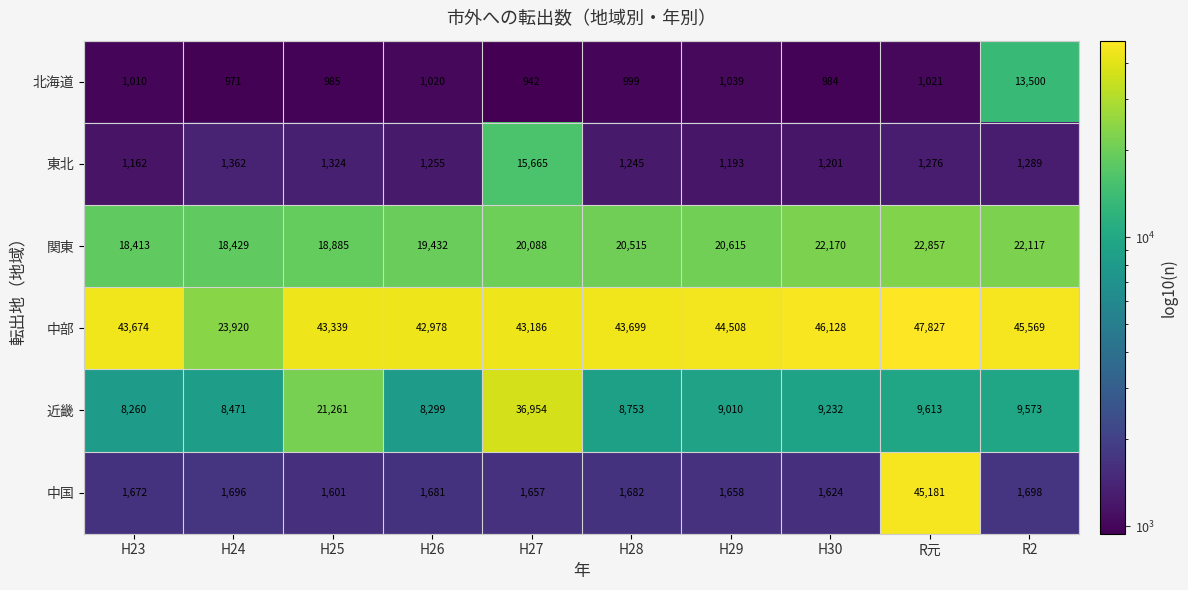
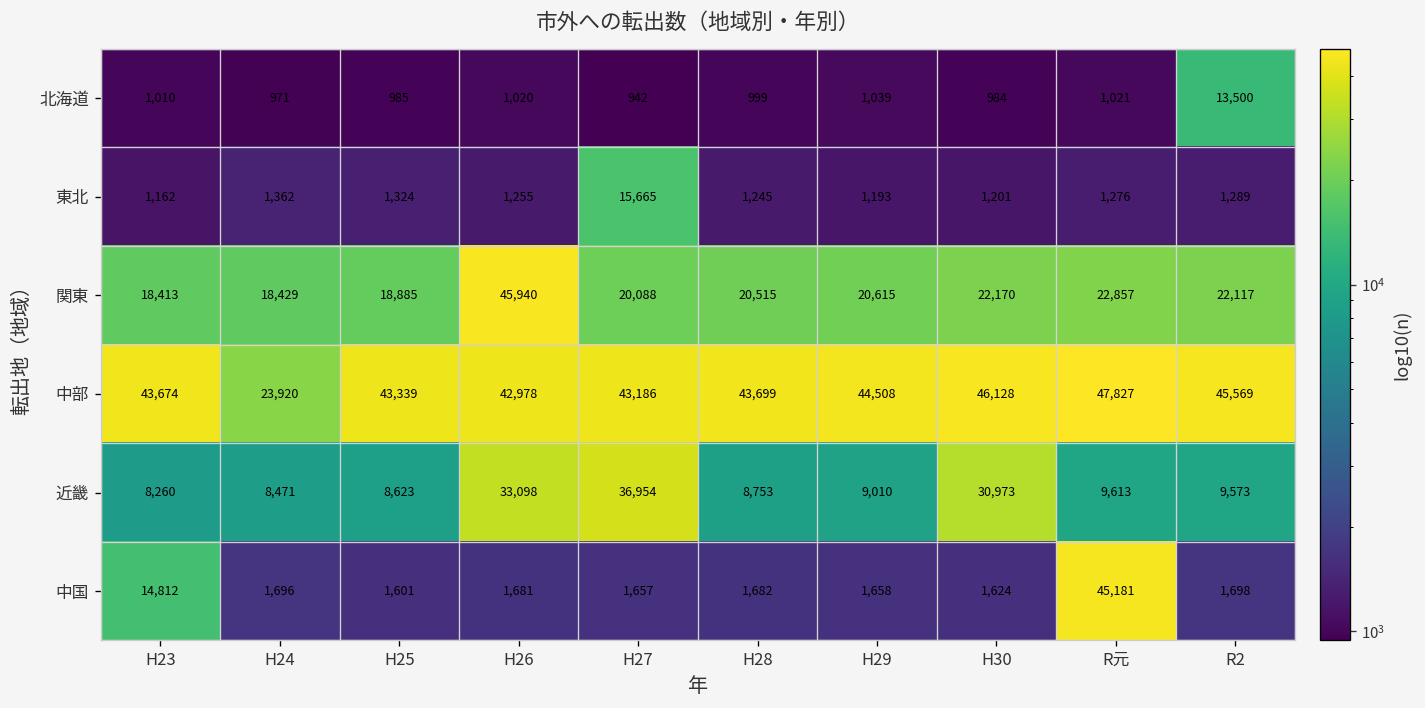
  {
    "北海道": {
      "H23": "1,010",
      "H24": "971",
      "H25": "985",
      "H26": "1,020",
      "H27": "942",
      "H28": "999",
      "H29": "1,039",
      "H30": "984",
      "R元": "1,021",
      "R2": "13,500"
    },
    "東北": {
      "H23": "1,162",
      "H24": "1,362",
      "H25": "1,324",
      "H26": "1,255",
      "H27": "15,665",
      "H28": "1,245",
      "H29": "1,193",
      "H30": "1,201",
      "R元": "1,276",
      "R2": "1,289"
    },
    "関東": {
      "H23": "18,413",
      "H24": "18,429",
      "H25": "18,885",
-     "H26": "19,432",
+     "H26": "45,940",
      "H27": "20,088",
      "H28": "20,515",
      "H29": "20,615",
      "H30": "22,170",
      "R元": "22,857",
      "R2": "22,117"
    },
    "中部": {
      "H23": "43,674",
      "H24": "23,920",
      "H25": "43,339",
      "H26": "42,978",
      "H27": "43,186",
      "H28": "43,699",
      "H29": "44,508",
      "H30": "46,128",
      "R元": "47,827",
      "R2": "45,569"
    },
    "近畿": {
      "H23": "8,260",
      "H24": "8,471",
-     "H25": "21,261",
-     "H26": "8,299",
+     "H25": "8,623",
+     "H26": "33,098",
      "H27": "36,954",
      "H28": "8,753",
      "H29": "9,010",
-     "H30": "9,232",
+     "H30": "30,973",
      "R元": "9,613",
      "R2": "9,573"
    },
    "中国": {
-     "H23": "1,672",
+     "H23": "14,812",
      "H24": "1,696",
      "H25": "1,601",
      "H26": "1,681",
      "H27": "1,657",
      "H28": "1,682",
      "H29": "1,658",
      "H30": "1,624",
      "R元": "45,181",
      "R2": "1,698"
    }
  }
